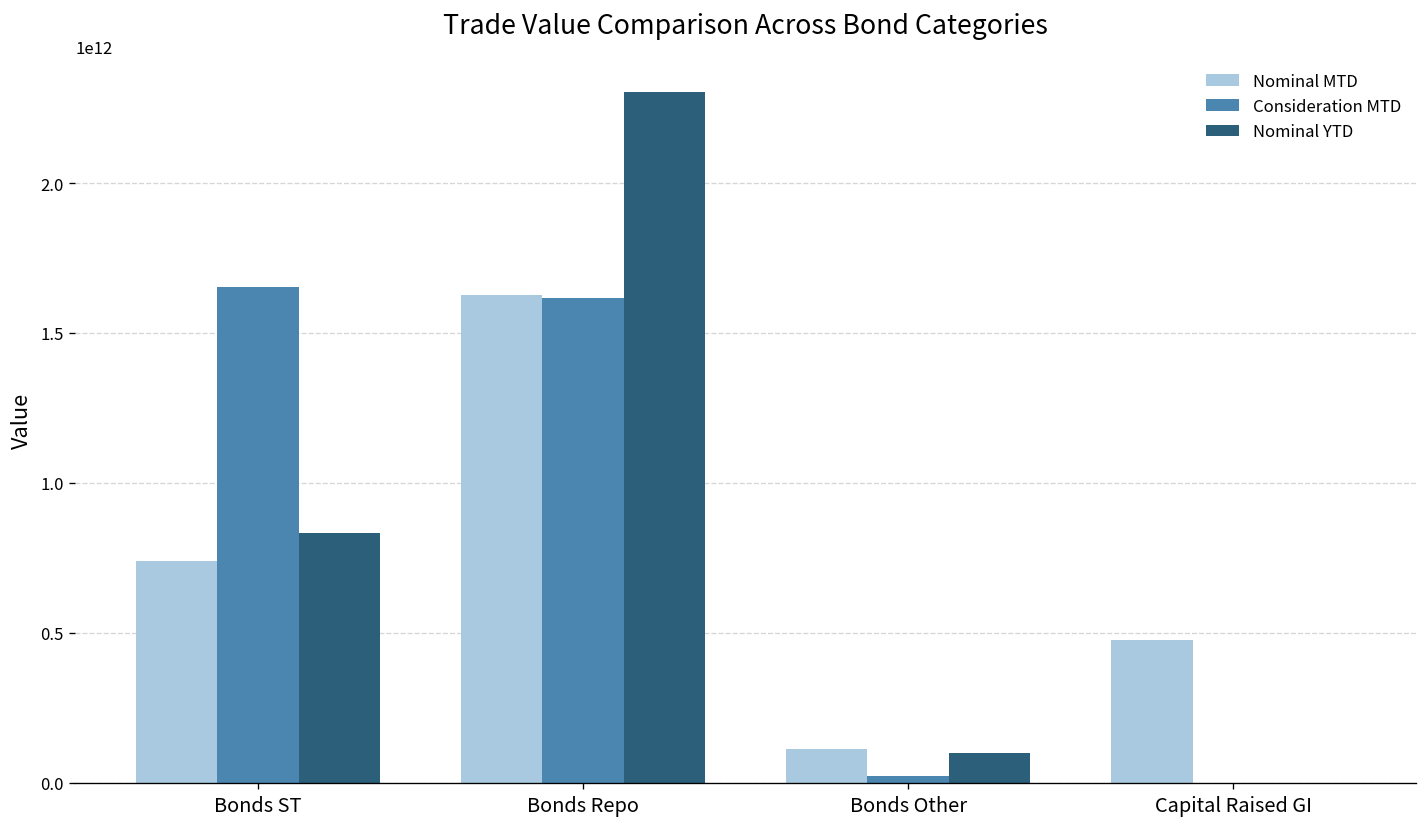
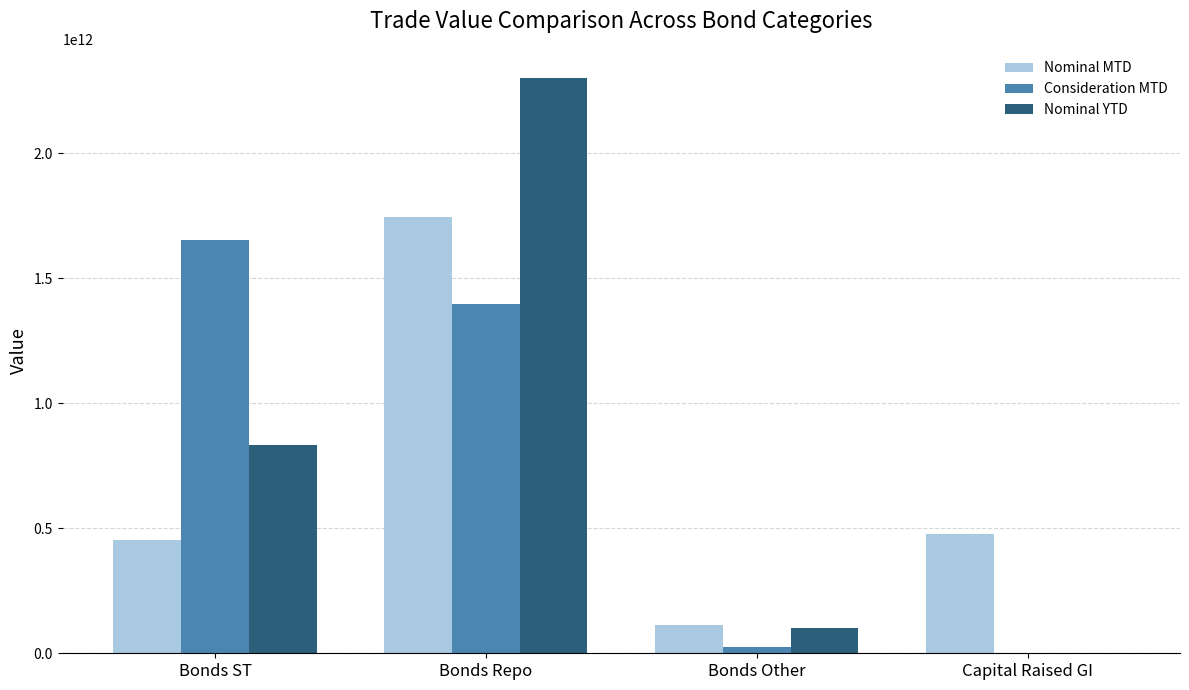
  {
    "Nominal MTD": {
-     "Bonds ST": 740000000000,
-     "Bonds Repo": 1630000000000,
+     "Bonds ST": 450000000000,
+     "Bonds Repo": 1750000000000,
      "Bonds Other": 110000000000,
      "Capital Raised GI": 480000000000
    },
    "Consideration MTD": {
      "Bonds ST": 1650000000000,
-     "Bonds Repo": 1620000000000,
+     "Bonds Repo": 1400000000000,
      "Bonds Other": 20000000000
    },
    "Nominal YTD": {
      "Bonds ST": 830000000000,
      "Bonds Repo": 2300000000000,
      "Bonds Other": 100000000000
    }
  }
